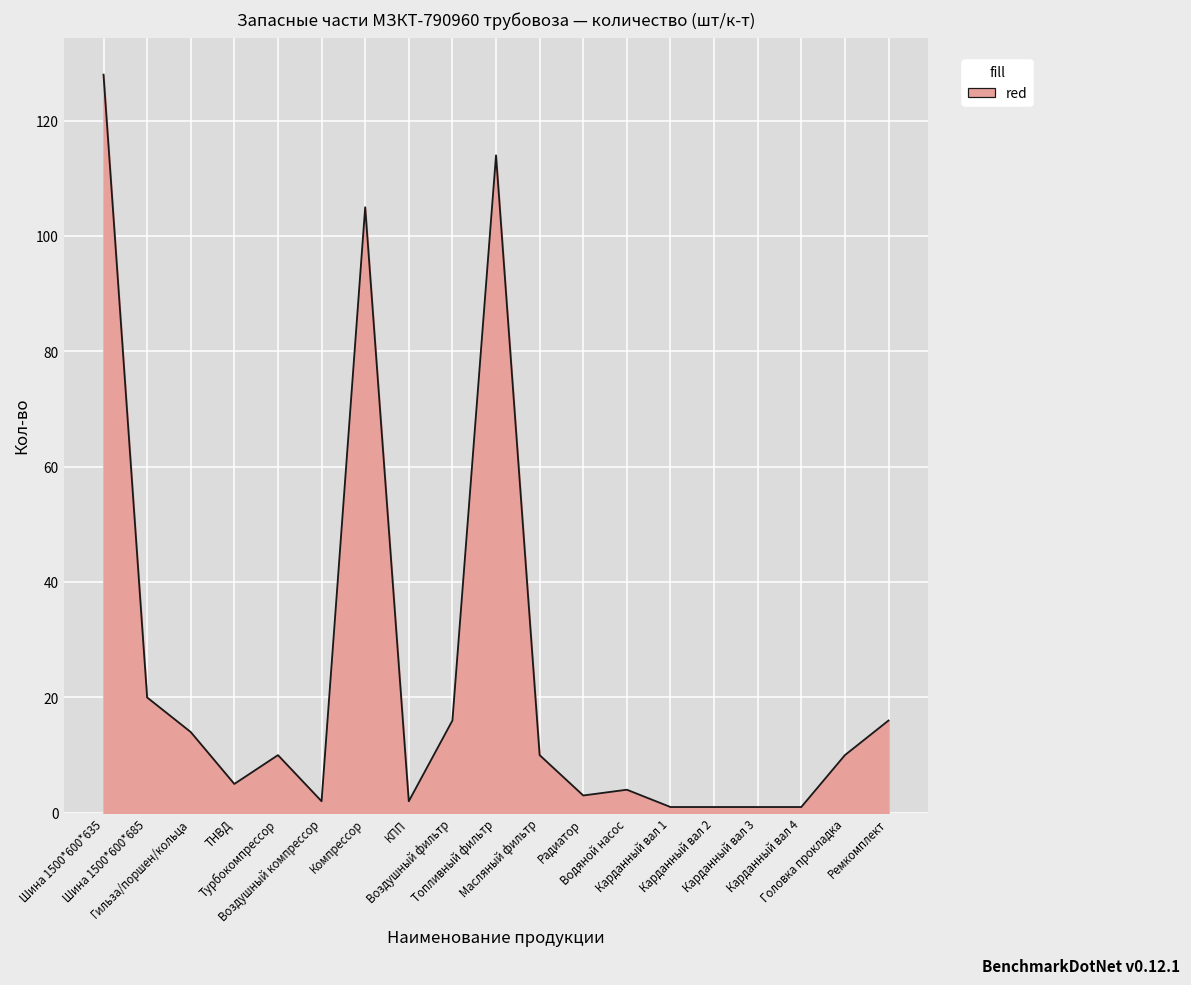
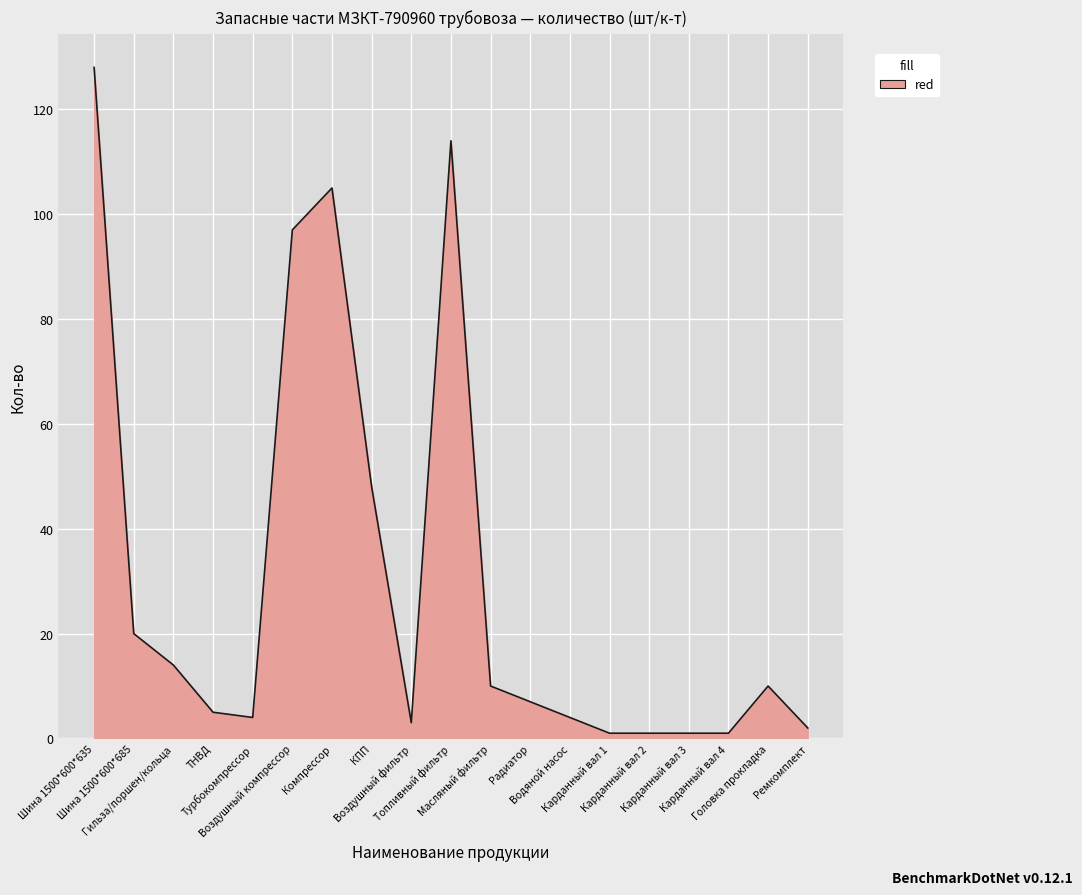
  {
    "Шина 1500*600*635": 128,
    "Шина 1500*600*685": 20,
    "Гильза/поршен/кольца": 14,
    "ТНВД": 5,
-   "Турбокомпрессор": 10,
-   "Воздушный компрессор": 2,
+   "Турбокомпрессор": 4,
+   "Воздушный компрессор": 97,
    "Компрессор": 105,
-   "КПП": 2,
-   "Воздушный фильтр": 16,
+   "КПП": 48,
+   "Воздушный фильтр": 3,
    "Топливный фильтр": 114,
    "Масляный фильтр": 10,
-   "Радиатор": 3,
+   "Радиатор": 7,
    "Водяной насос": 4,
    "Карданный вал 1": 1,
    "Карданный вал 2": 1,
    "Карданный вал 3": 1,
    "Карданный вал 4": 1,
    "Головка прокладка": 10,
-   "Ремкомплект": 16
+   "Ремкомплект": 2
  }
